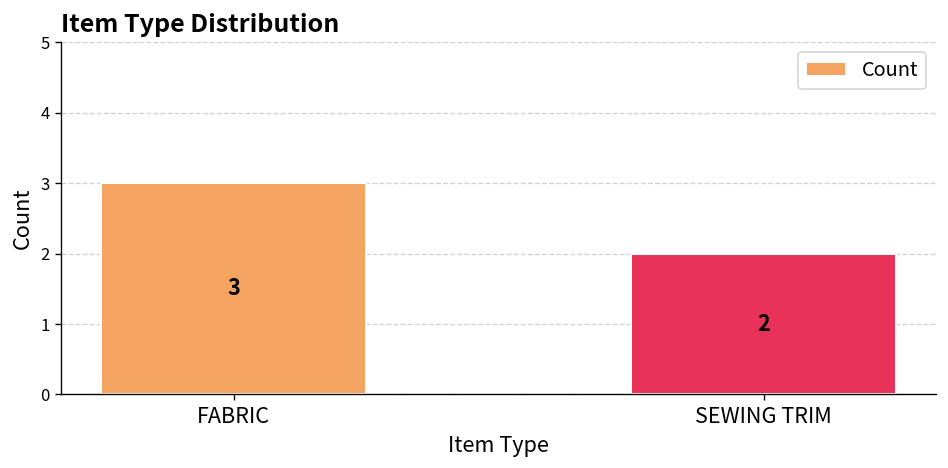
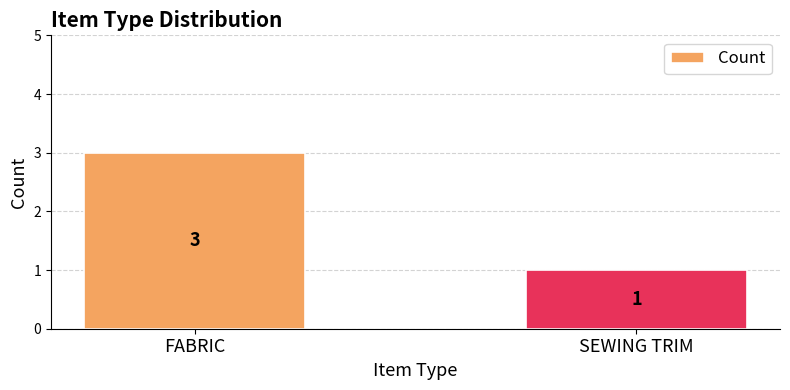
  {
    "FABRIC": 3,
-   "SEWING TRIM": 2
+   "SEWING TRIM": 1
  }
